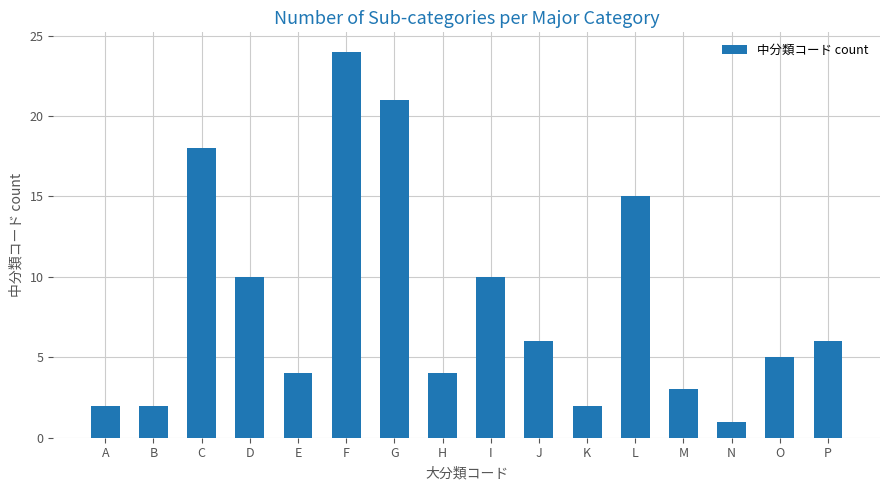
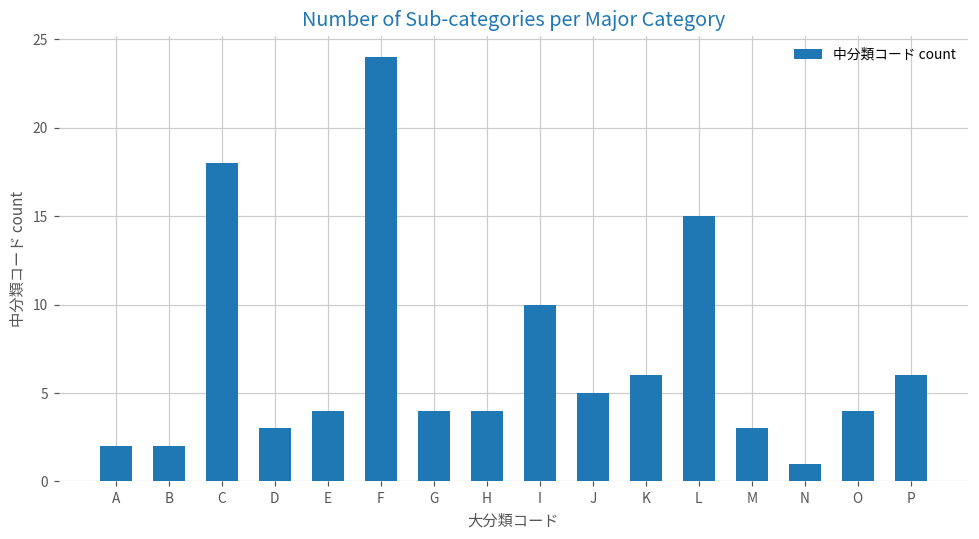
  {
    "A": 2,
    "B": 2,
    "C": 18,
-   "D": 10,
+   "D": 3,
    "E": 4,
    "F": 24,
-   "G": 21,
+   "G": 4,
    "H": 4,
    "I": 10,
-   "J": 6,
-   "K": 2,
+   "J": 5,
+   "K": 6,
    "L": 15,
    "M": 3,
    "N": 1,
-   "O": 5,
+   "O": 4,
    "P": 6
  }
